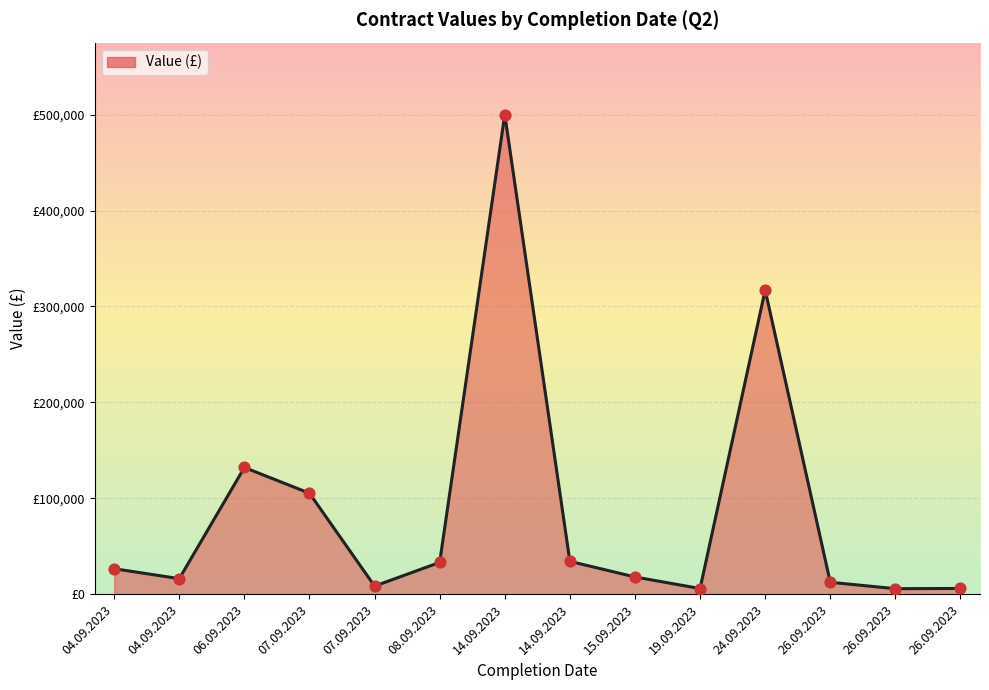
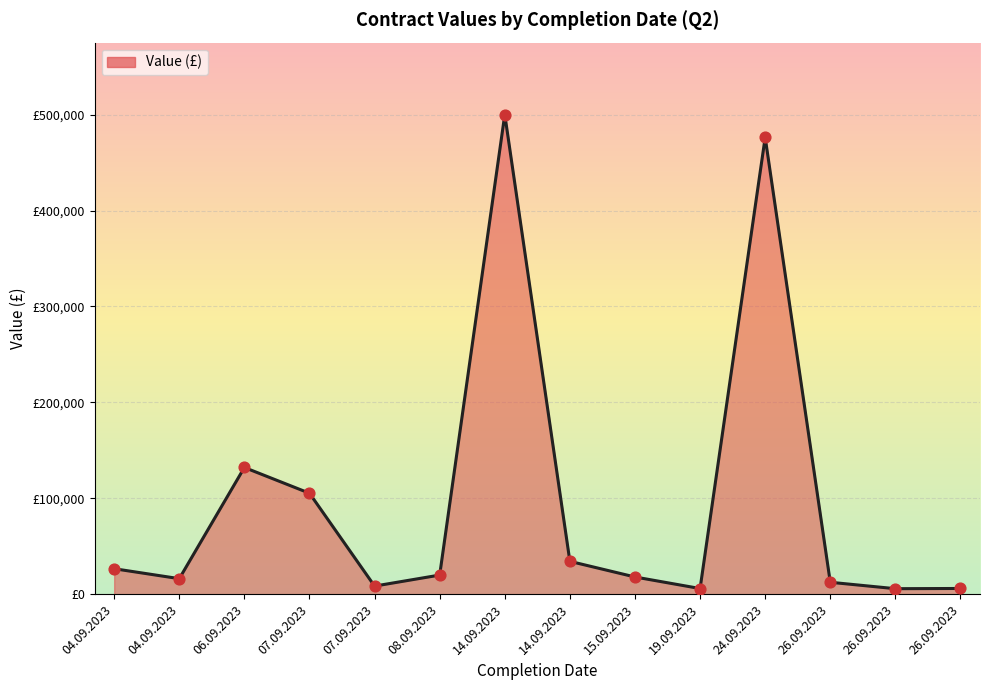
  {
    "06.09.2023": "£130,000",
-   "08.09.2023": "£30,000",
+   "08.09.2023": "£20,000",
    "15.09.2023": "£20,000",
    "19.09.2023": "£10,000",
-   "24.09.2023": "£320,000"
+   "24.09.2023": "£480,000"
  }
